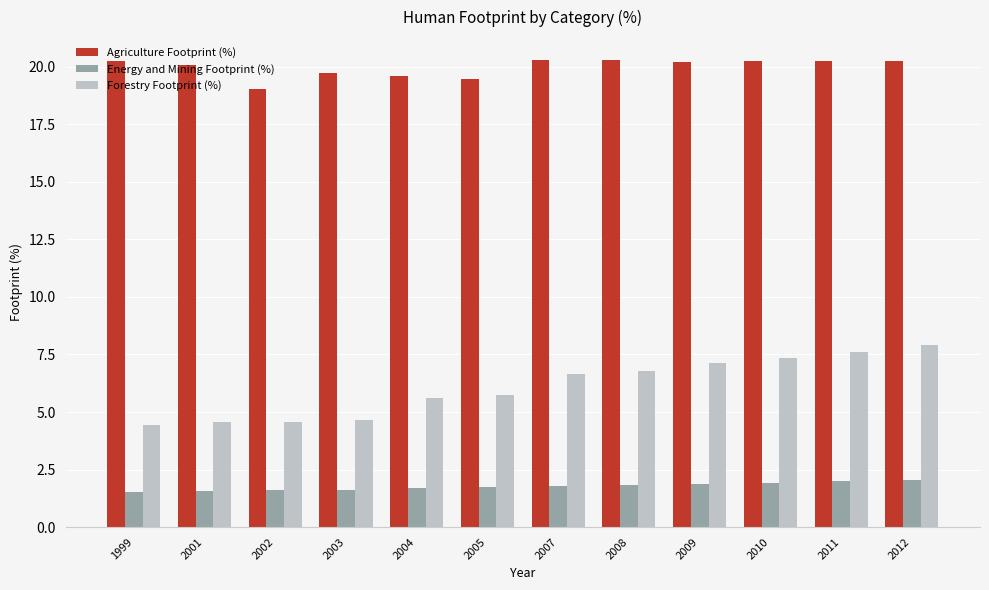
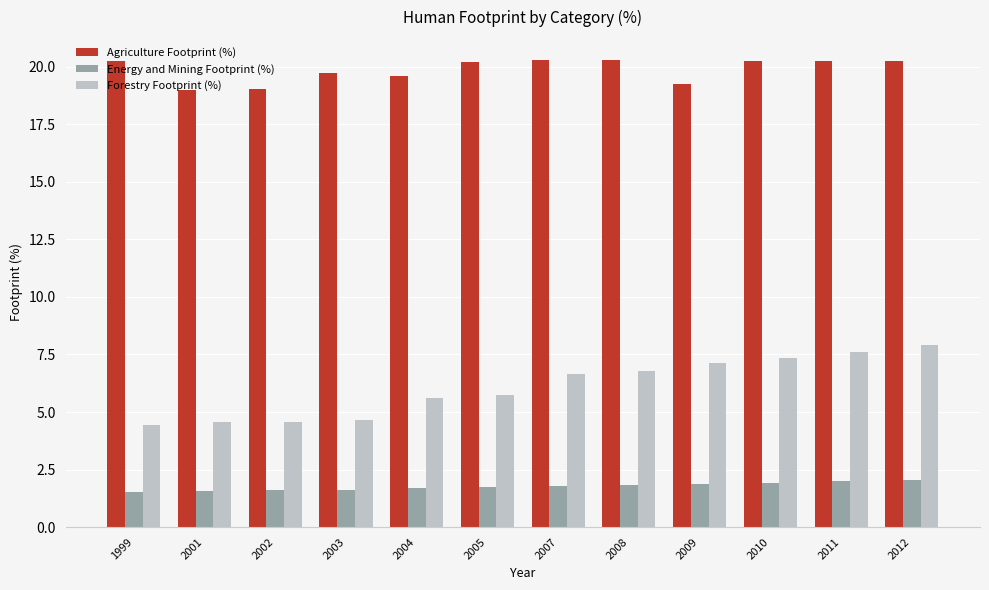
  {
    "Agriculture Footprint (%)": {
      "1999": 20.2,
-     "2001": 20.1,
+     "2001": 19.0,
      "2002": 19.0,
      "2003": 19.7,
      "2004": 19.6,
-     "2005": 19.5,
+     "2005": 20.2,
      "2007": 20.3,
      "2008": 20.3,
-     "2009": 20.2,
+     "2009": 19.2,
      "2010": 20.3,
      "2011": 20.3,
      "2012": 20.3
    }
  }
